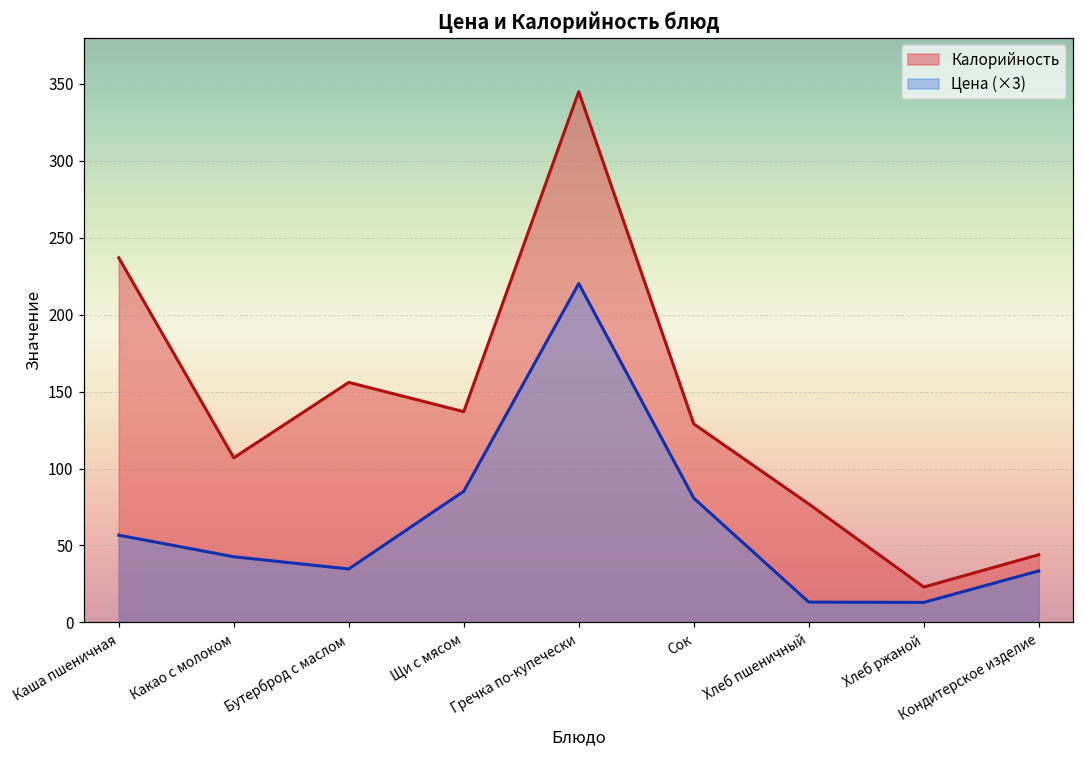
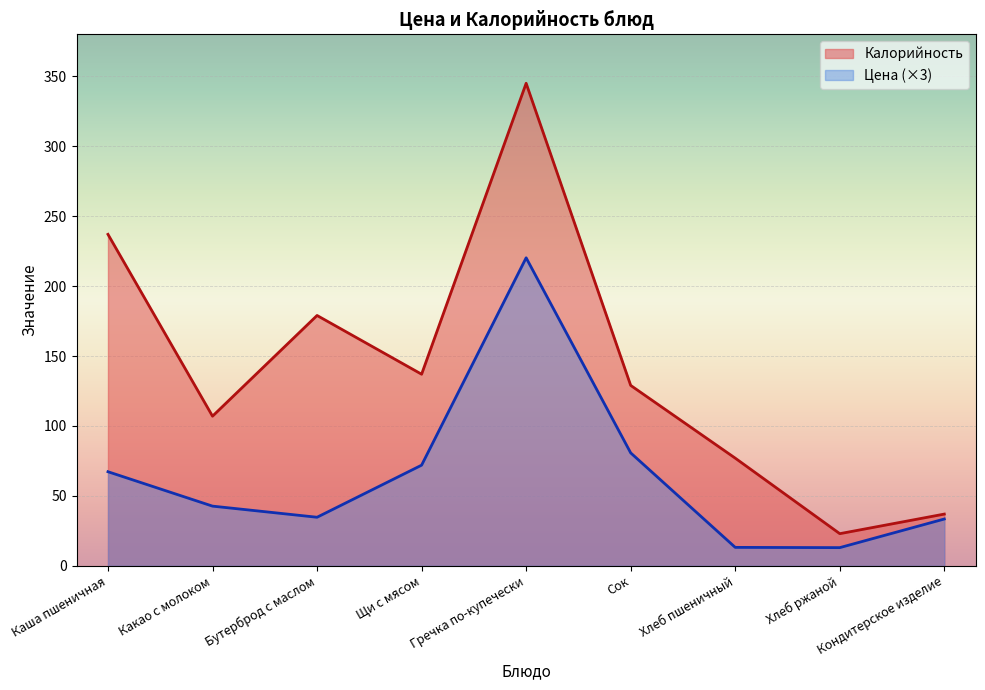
  {
    "Калорийность": {
      "Каша пшеничная": 237,
      "Какао с молоком": 107,
-     "Бутерброд с маслом": 156,
+     "Бутерброд с маслом": 179,
      "Щи с мясом": 137,
      "Гречка по-купечески": 345,
      "Сок": 129,
      "Хлеб пшеничный": 77,
      "Хлеб ржаной": 23,
-     "Кондитерское изделие": 44
+     "Кондитерское изделие": 37
    },
    "Цена (×3)": {
-     "Каша пшеничная": 57,
+     "Каша пшеничная": 67,
      "Какао с молоком": 43,
      "Бутерброд с маслом": 35,
-     "Щи с мясом": 85,
+     "Щи с мясом": 72,
      "Гречка по-купечески": 220,
      "Сок": 81,
      "Хлеб пшеничный": 13,
      "Хлеб ржаной": 13,
      "Кондитерское изделие": 33
    }
  }
